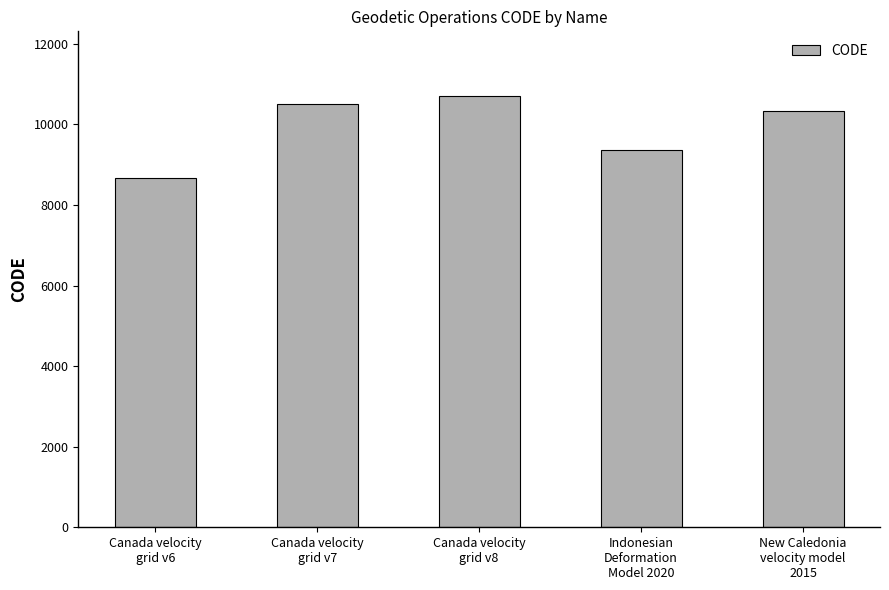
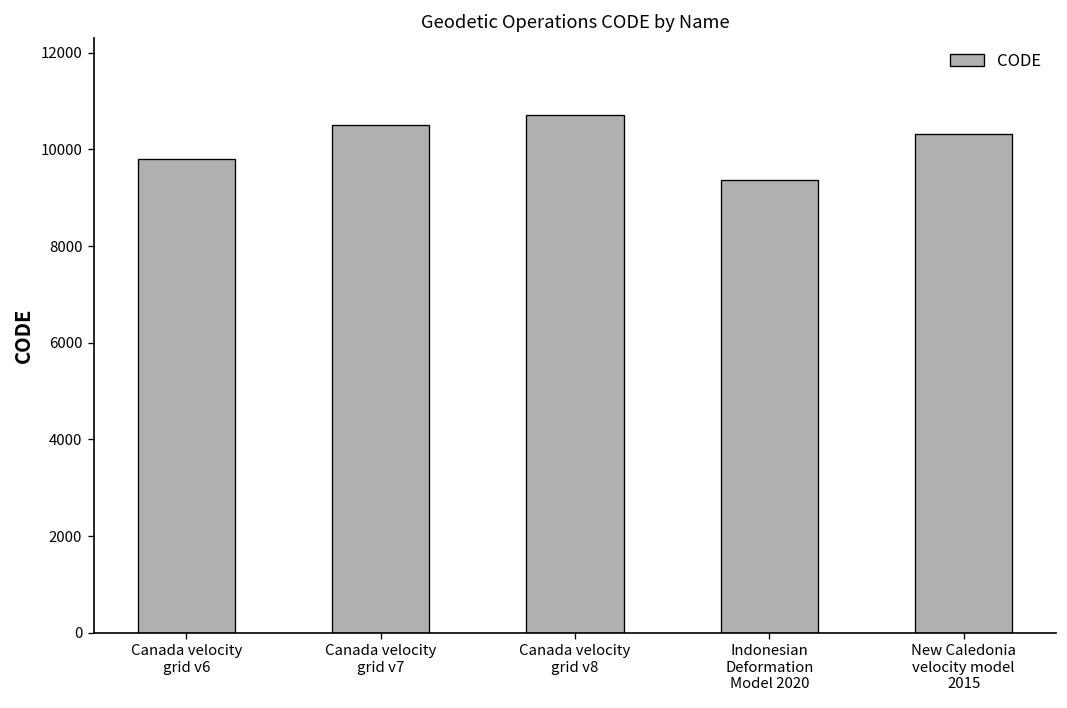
  {
-   "Canada velocity grid v6": 8700,
+   "Canada velocity grid v6": 9800,
    "Canada velocity grid v7": 10500,
    "Canada velocity grid v8": 10700,
    "Indonesian Deformation Model 2020": 9400,
    "New Caledonia velocity model 2015": 10300
  }
